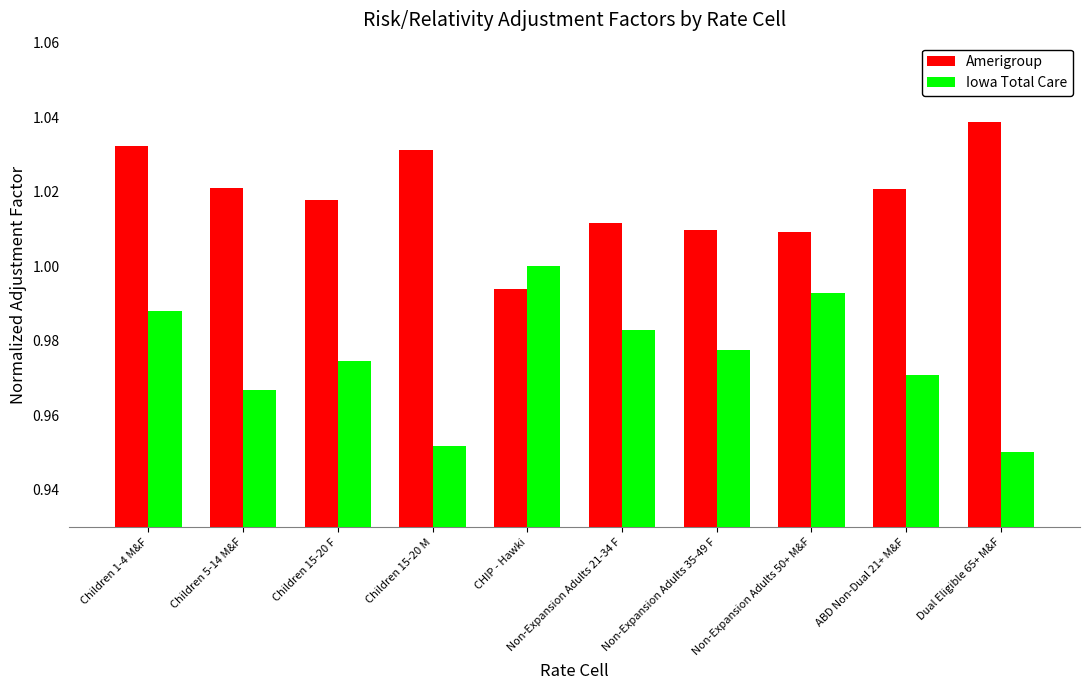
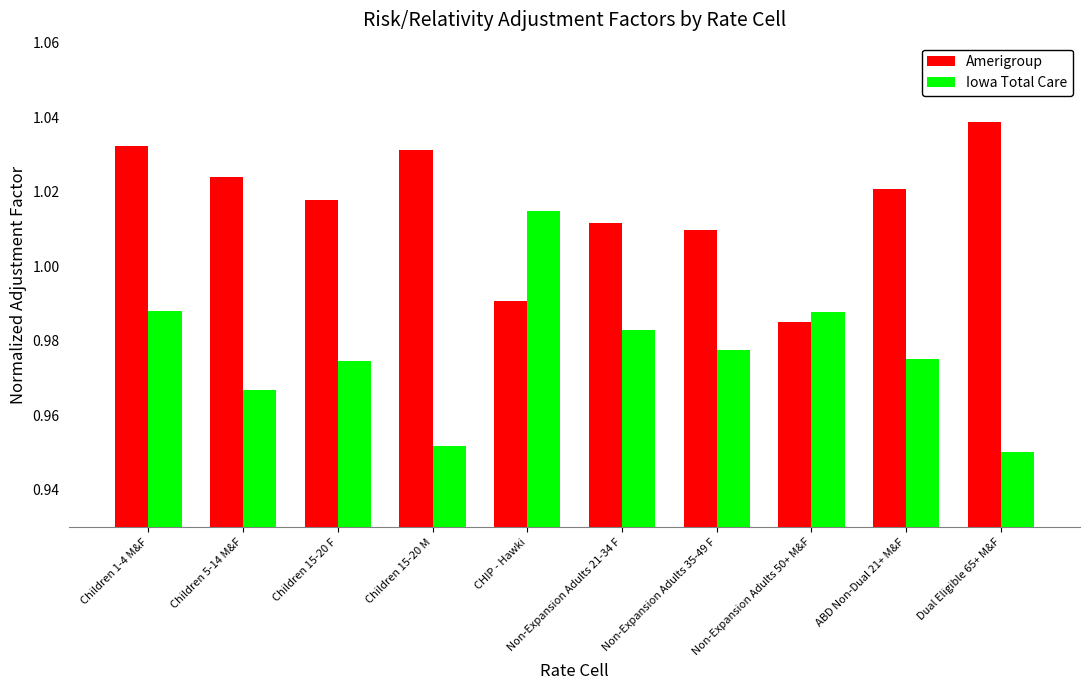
  {
    "Amerigroup": {
      "Children 1-4 M&F": 1.032,
-     "Children 5-14 M&F": 1.021,
+     "Children 5-14 M&F": 1.024,
      "Children 15-20 F": 1.018,
      "Children 15-20 M": 1.031,
-     "CHIP - Hawki": 0.994,
+     "CHIP - Hawki": 0.991,
      "Non-Expansion Adults 21-34 F": 1.012,
      "Non-Expansion Adults 35-49 F": 1.010,
-     "Non-Expansion Adults 50+ M&F": 1.009,
+     "Non-Expansion Adults 50+ M&F": 0.985,
      "ABD Non-Dual 21+ M&F": 1.021,
      "Dual Eligible 65+ M&F": 1.039
    },
    "Iowa Total Care": {
      "Children 1-4 M&F": 0.988,
      "Children 5-14 M&F": 0.967,
      "Children 15-20 F": 0.974,
      "Children 15-20 M": 0.952,
-     "CHIP - Hawki": 1.000,
+     "CHIP - Hawki": 1.015,
      "Non-Expansion Adults 21-34 F": 0.983,
      "Non-Expansion Adults 35-49 F": 0.978,
-     "Non-Expansion Adults 50+ M&F": 0.993,
-     "ABD Non-Dual 21+ M&F": 0.971,
+     "Non-Expansion Adults 50+ M&F": 0.988,
+     "ABD Non-Dual 21+ M&F": 0.975,
      "Dual Eligible 65+ M&F": 0.950
    }
  }
